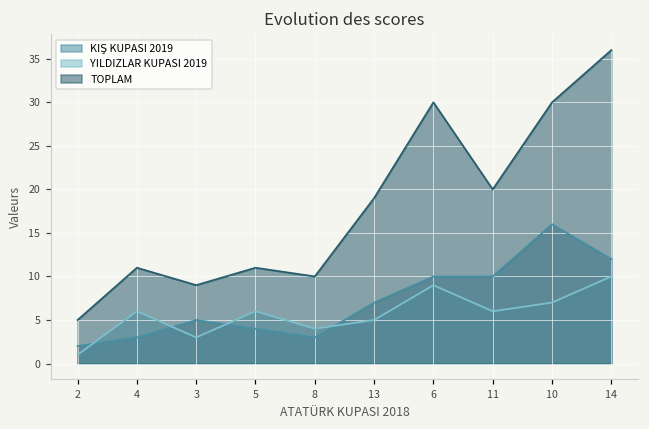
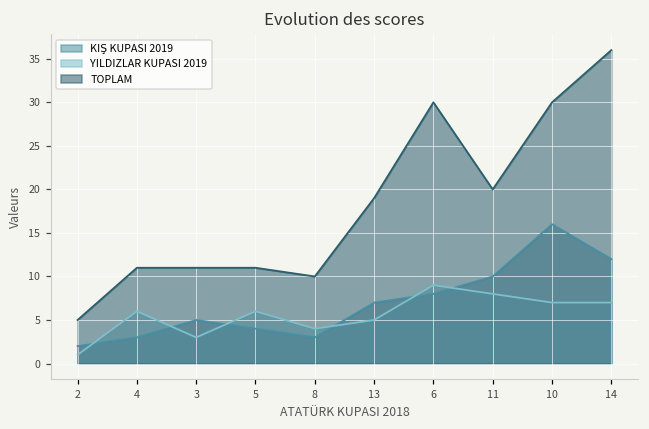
  {
    "KIŞ KUPASI 2019": {
      "2": 2,
      "4": 3,
      "3": 5,
      "5": 4,
      "8": 3,
      "13": 7,
-     "6": 10,
+     "6": 8,
      "11": 10,
      "10": 16,
      "14": 12
    },
    "YILDIZLAR KUPASI 2019": {
      "2": 1,
      "4": 6,
      "3": 3,
      "5": 6,
      "8": 4,
      "13": 5,
      "6": 9,
-     "11": 6,
+     "11": 8,
      "10": 7,
-     "14": 10
+     "14": 7
    },
    "TOPLAM": {
      "2": 5,
      "4": 11,
-     "3": 9,
+     "3": 11,
      "5": 11,
      "8": 10,
      "13": 19,
      "6": 30,
      "11": 20,
      "10": 30,
      "14": 36
    }
  }
